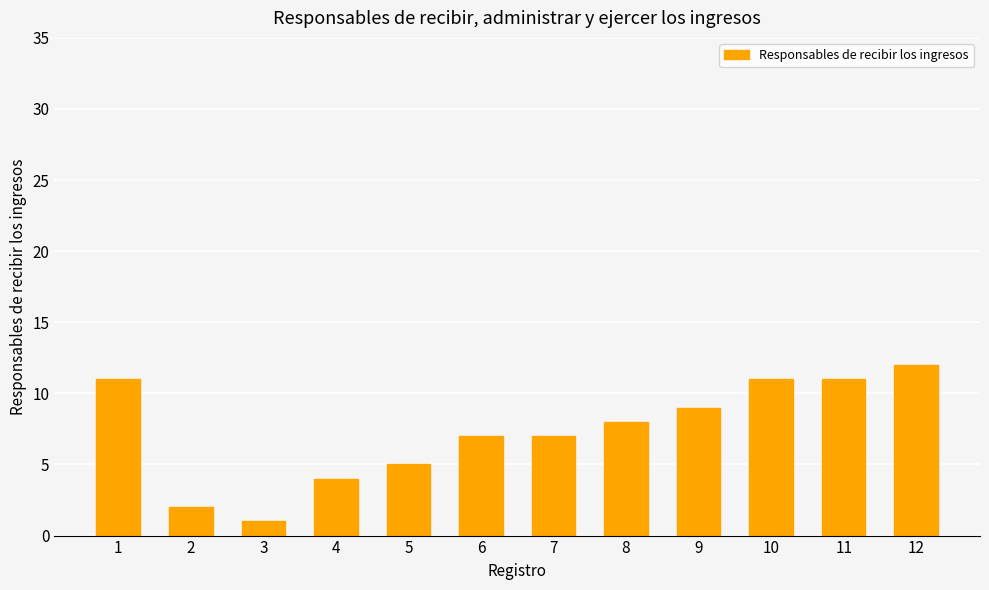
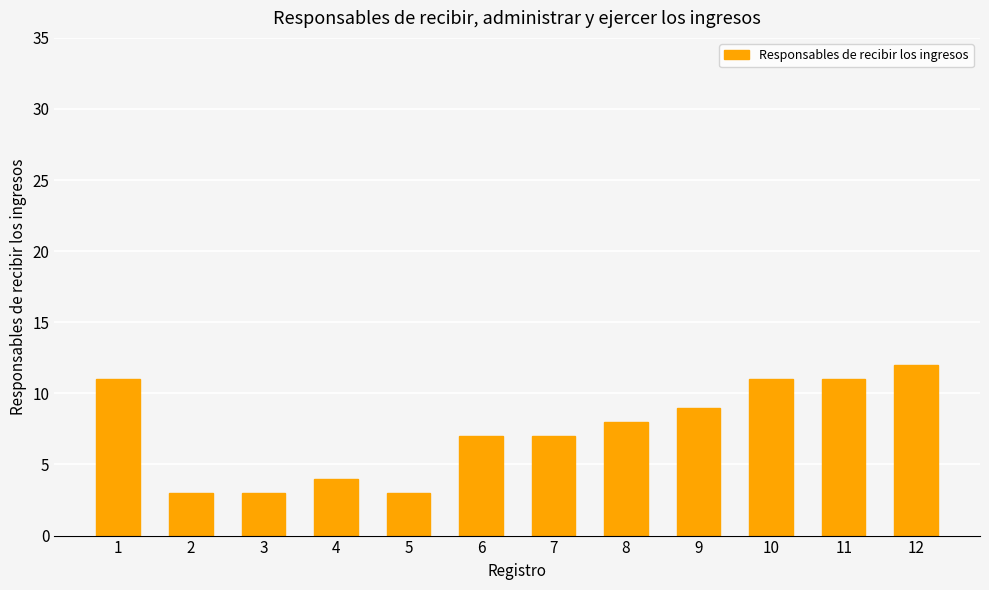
  {
    "1": 11,
-   "2": 2,
-   "3": 1,
+   "2": 3,
+   "3": 3,
    "4": 4,
-   "5": 5,
+   "5": 3,
    "6": 7,
    "7": 7,
    "8": 8,
    "9": 9,
    "10": 11,
    "11": 11,
    "12": 12
  }
